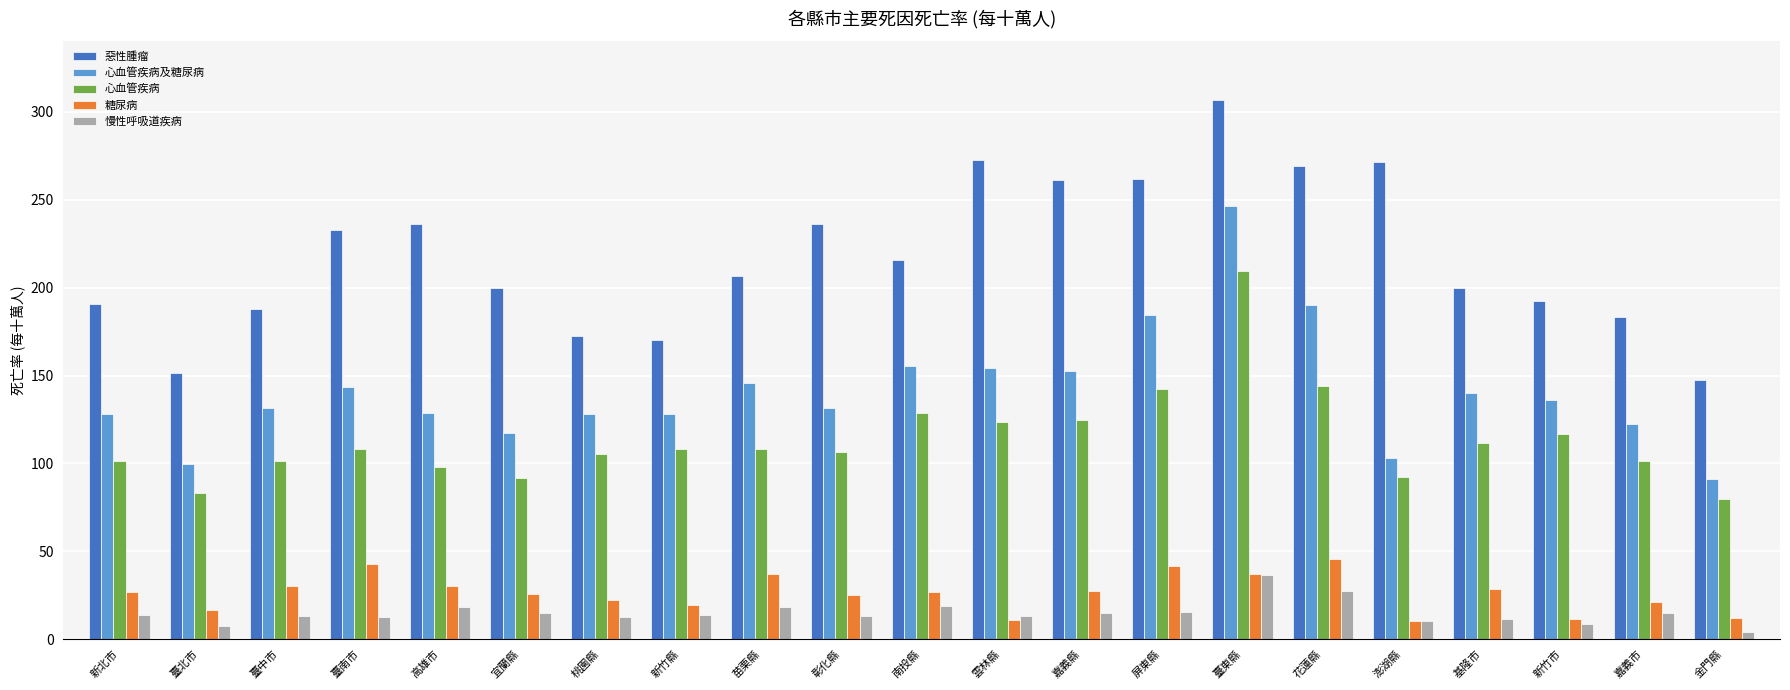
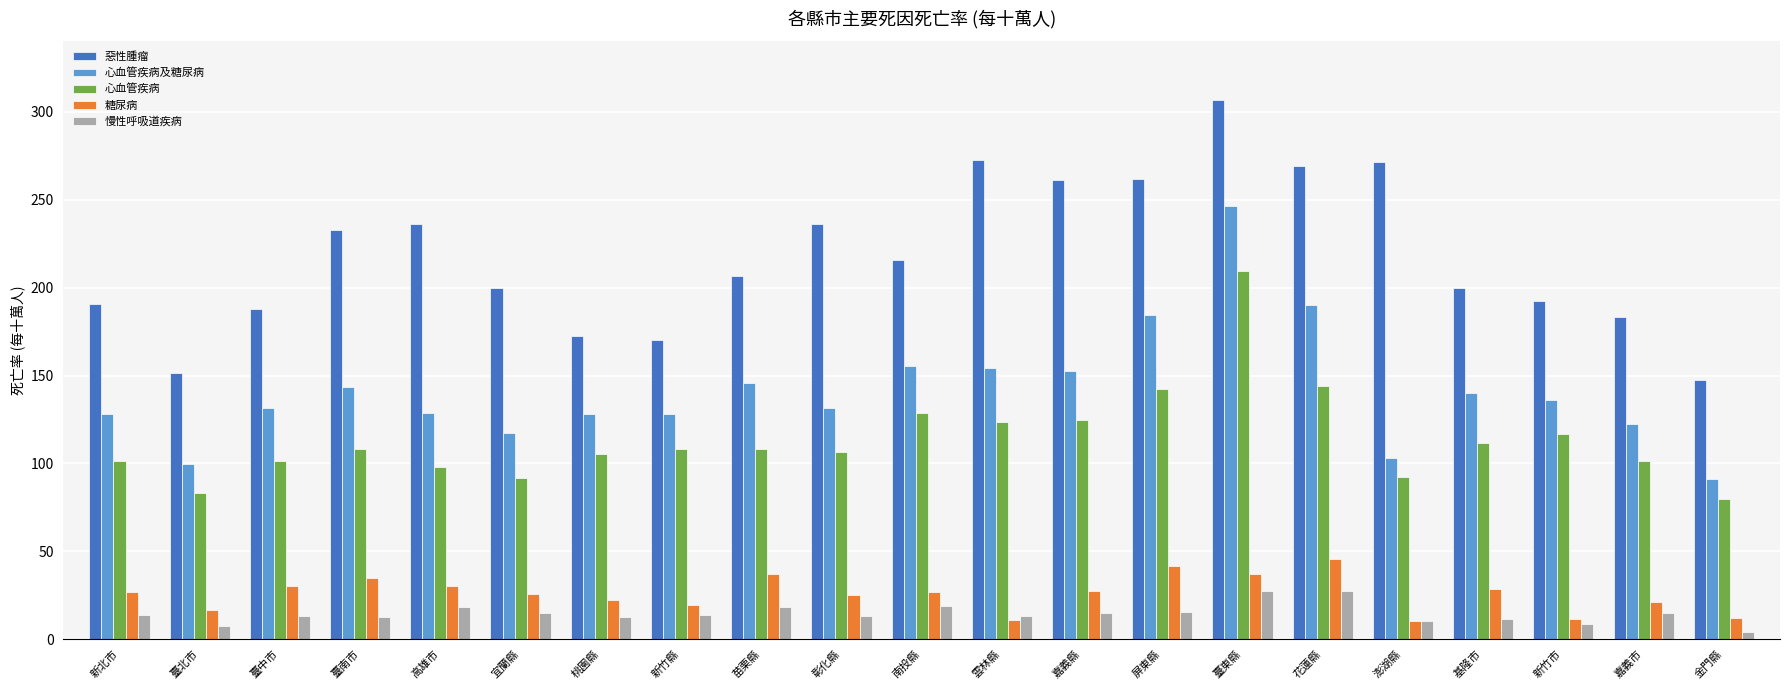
  {
    "心血管疾病": {
      "新北市": 102,
      "臺北市": 83,
      "臺中市": 102,
      "臺南市": 108,
      "高雄市": 98,
      "宜蘭縣": 92,
      "桃園縣": 105,
      "新竹縣": 108,
      "苗栗縣": 108,
      "彰化縣": 107,
      "南投縣": 129,
      "雲林縣": 124,
      "嘉義縣": 125,
      "屏東縣": 143,
      "臺東縣": 209,
      "花蓮縣": 144,
      "澎湖縣": 92,
      "基隆市": 111,
      "新竹市": 117,
      "嘉義市": 102,
      "金門縣": 80
    },
    "糖尿病": {
      "新北市": 27,
      "臺北市": 16,
      "臺中市": 30,
-     "臺南市": 43,
+     "臺南市": 35,
      "高雄市": 31,
      "宜蘭縣": 26,
      "桃園縣": 23,
      "新竹縣": 20,
      "苗栗縣": 37,
      "彰化縣": 25,
      "南投縣": 27,
      "雲林縣": 11,
      "嘉義縣": 28,
      "屏東縣": 42,
      "臺東縣": 37,
      "花蓮縣": 46,
      "澎湖縣": 11,
      "基隆市": 29,
      "新竹市": 11,
      "嘉義市": 21,
      "金門縣": 12
    },
    "慢性呼吸道疾病": {
      "新北市": 14,
      "臺北市": 8,
      "臺中市": 13,
      "臺南市": 12,
      "高雄市": 18,
      "宜蘭縣": 15,
      "桃園縣": 13,
      "新竹縣": 14,
      "苗栗縣": 18,
      "彰化縣": 13,
      "南投縣": 19,
      "雲林縣": 13,
      "嘉義縣": 15,
      "屏東縣": 16,
-     "臺東縣": 36,
+     "臺東縣": 27,
      "花蓮縣": 28,
      "澎湖縣": 11,
      "基隆市": 11,
      "新竹市": 9,
      "嘉義市": 15,
      "金門縣": 4
    }
  }
